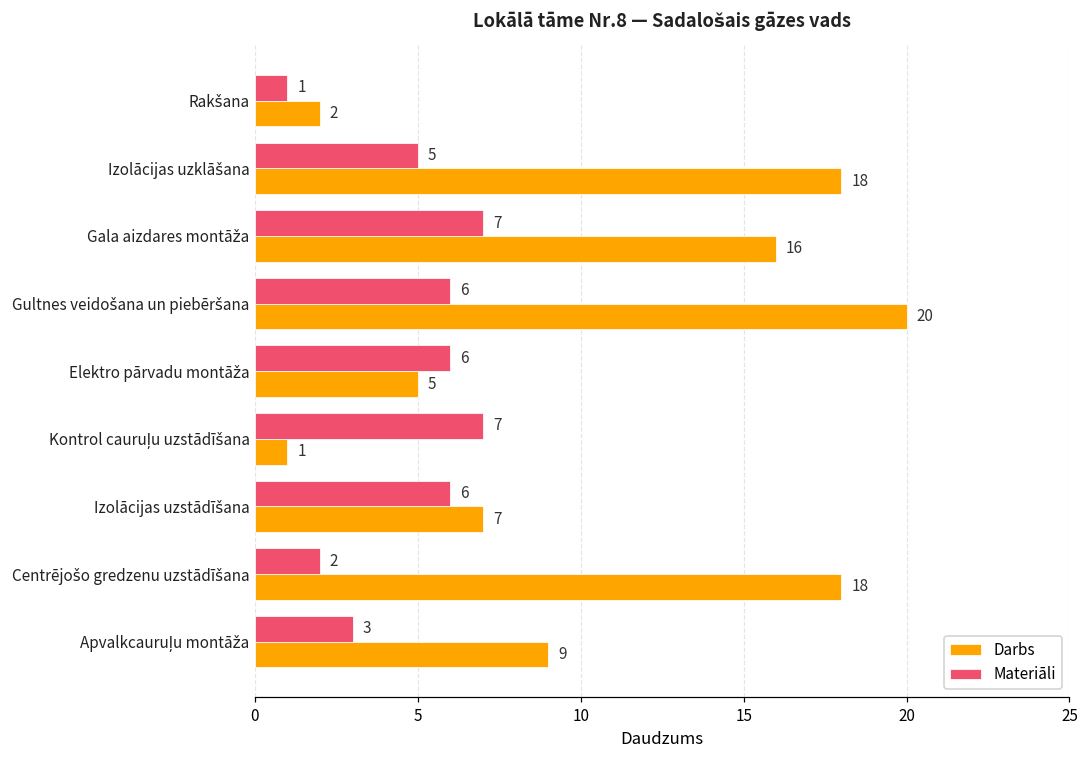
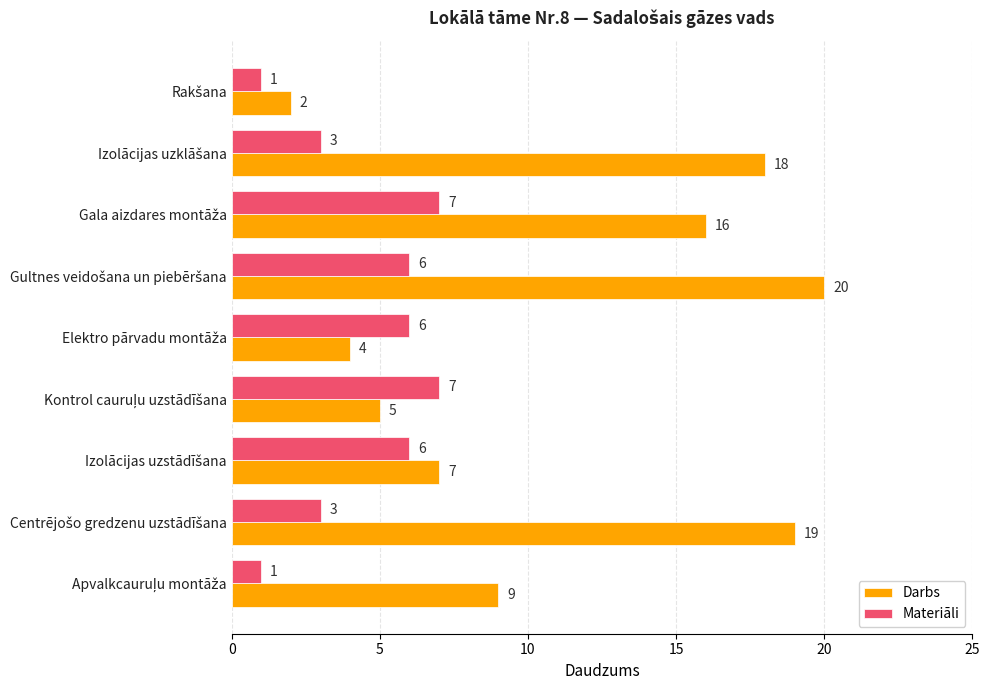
  {
    "Darbs": {
      "Rakšana": 2,
      "Izolācijas uzklāšana": 18,
      "Gala aizdares montāža": 16,
      "Gultnes veidošana un piebēršana": 20,
-     "Elektro pārvadu montāža": 5,
-     "Kontrol cauruļu uzstādīšana": 1,
+     "Elektro pārvadu montāža": 4,
+     "Kontrol cauruļu uzstādīšana": 5,
      "Izolācijas uzstādīšana": 7,
-     "Centrējošo gredzenu uzstādīšana": 18,
+     "Centrējošo gredzenu uzstādīšana": 19,
      "Apvalkcauruļu montāža": 9
    },
    "Materiāli": {
      "Rakšana": 1,
-     "Izolācijas uzklāšana": 5,
+     "Izolācijas uzklāšana": 3,
      "Gala aizdares montāža": 7,
      "Gultnes veidošana un piebēršana": 6,
      "Elektro pārvadu montāža": 6,
      "Kontrol cauruļu uzstādīšana": 7,
      "Izolācijas uzstādīšana": 6,
-     "Centrējošo gredzenu uzstādīšana": 2,
-     "Apvalkcauruļu montāža": 3
+     "Centrējošo gredzenu uzstādīšana": 3,
+     "Apvalkcauruļu montāža": 1
    }
  }
